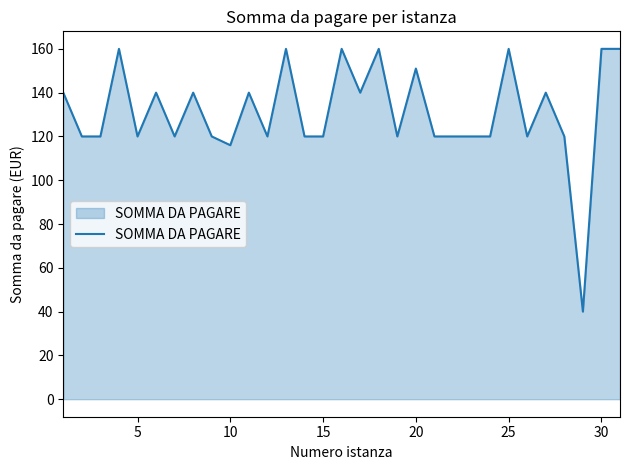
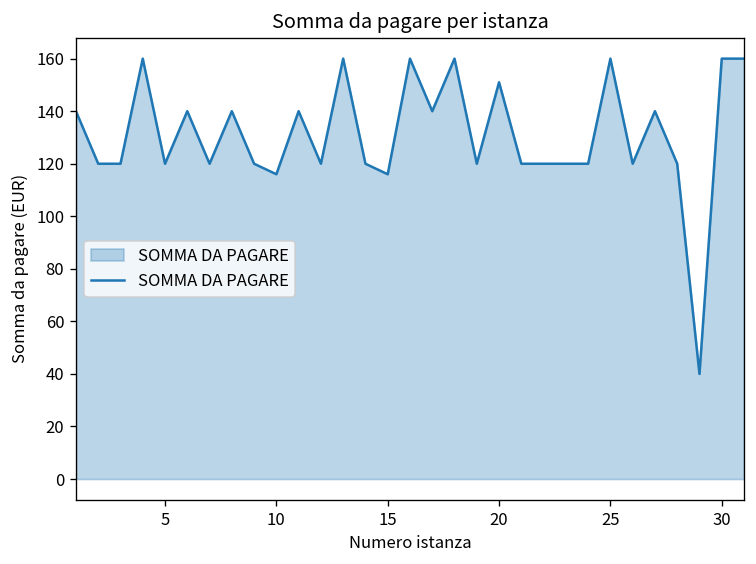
  {
    "5": 120,
    "10": 116,
-   "15": 120,
+   "15": 116,
    "20": 151,
    "25": 160,
    "30": 160
  }
